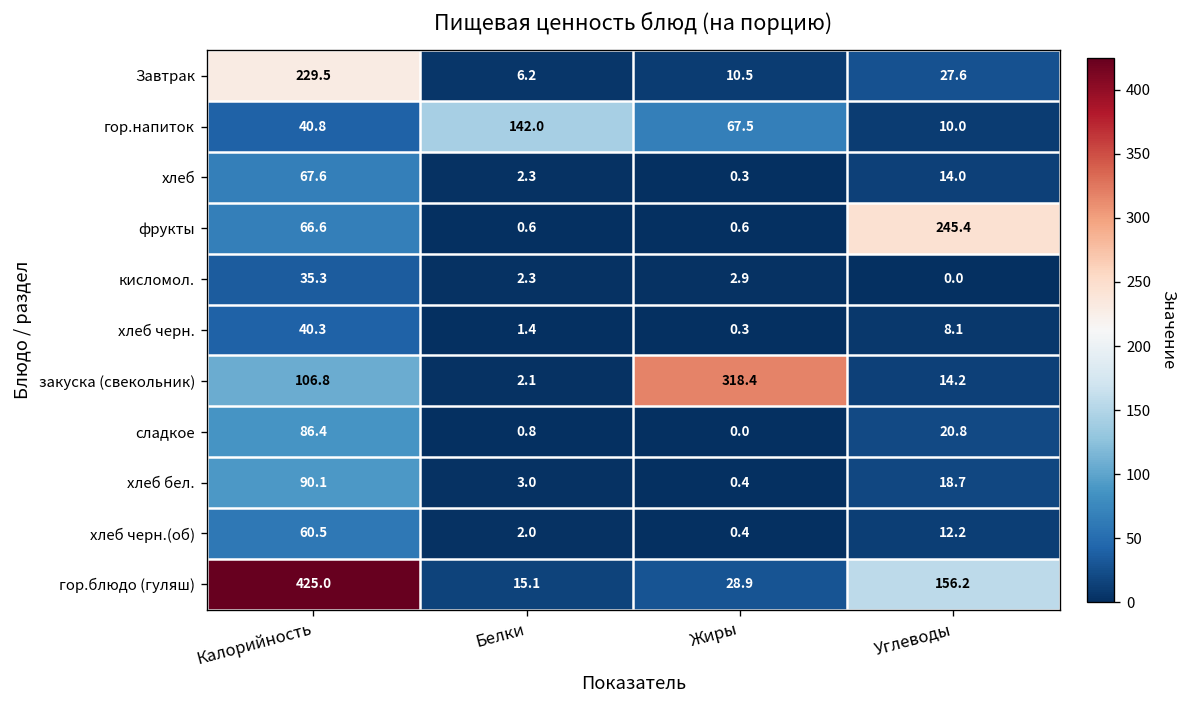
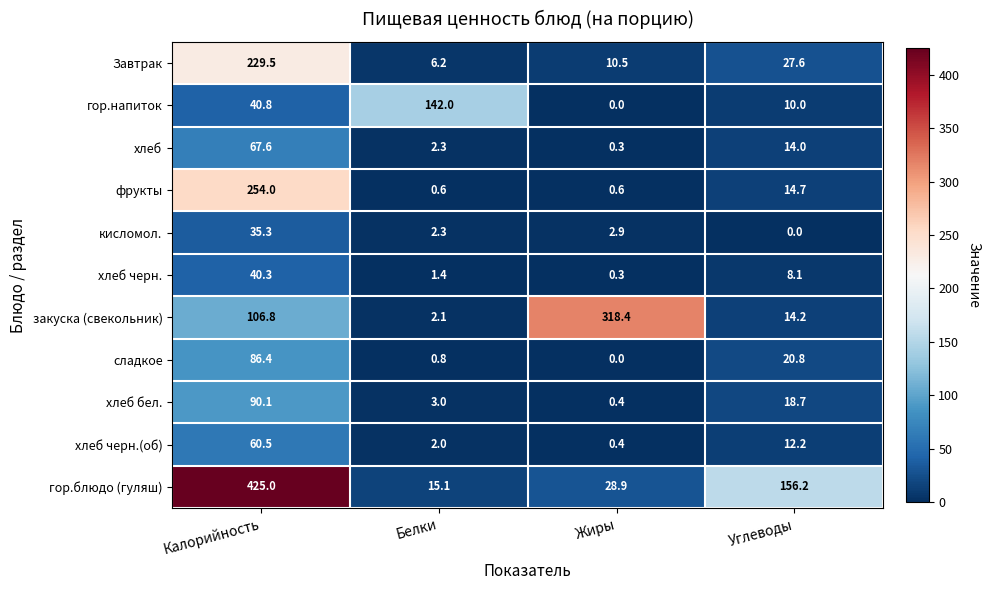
  {
    "Завтрак": {
      "Калорийность": 229.5,
      "Белки": 6.2,
      "Жиры": 10.5,
      "Углеводы": 27.6
    },
    "гор.напиток": {
      "Калорийность": 40.8,
      "Белки": 142.0,
-     "Жиры": 67.5,
+     "Жиры": 0.0,
      "Углеводы": 10.0
    },
    "хлеб": {
      "Калорийность": 67.6,
      "Белки": 2.3,
      "Жиры": 0.3,
      "Углеводы": 14.0
    },
    "фрукты": {
-     "Калорийность": 66.6,
+     "Калорийность": 254.0,
      "Белки": 0.6,
      "Жиры": 0.6,
-     "Углеводы": 245.4
+     "Углеводы": 14.7
    },
    "кисломол.": {
      "Калорийность": 35.3,
      "Белки": 2.3,
      "Жиры": 2.9,
      "Углеводы": 0.0
    },
    "хлеб черн.": {
      "Калорийность": 40.3,
      "Белки": 1.4,
      "Жиры": 0.3,
      "Углеводы": 8.1
    },
    "закуска (свекольник)": {
      "Калорийность": 106.8,
      "Белки": 2.1,
      "Жиры": 318.4,
      "Углеводы": 14.2
    },
    "сладкое": {
      "Калорийность": 86.4,
      "Белки": 0.8,
      "Жиры": 0.0,
      "Углеводы": 20.8
    },
    "хлеб бел.": {
      "Калорийность": 90.1,
      "Белки": 3.0,
      "Жиры": 0.4,
      "Углеводы": 18.7
    },
    "хлеб черн.(об)": {
      "Калорийность": 60.5,
      "Белки": 2.0,
      "Жиры": 0.4,
      "Углеводы": 12.2
    },
    "гор.блюдо (гуляш)": {
      "Калорийность": 425.0,
      "Белки": 15.1,
      "Жиры": 28.9,
      "Углеводы": 156.2
    }
  }
